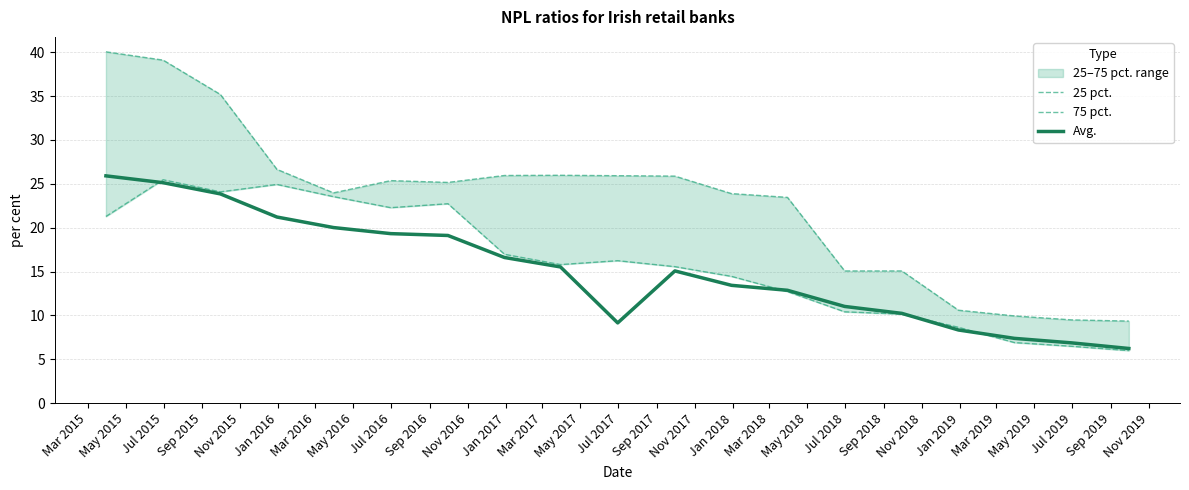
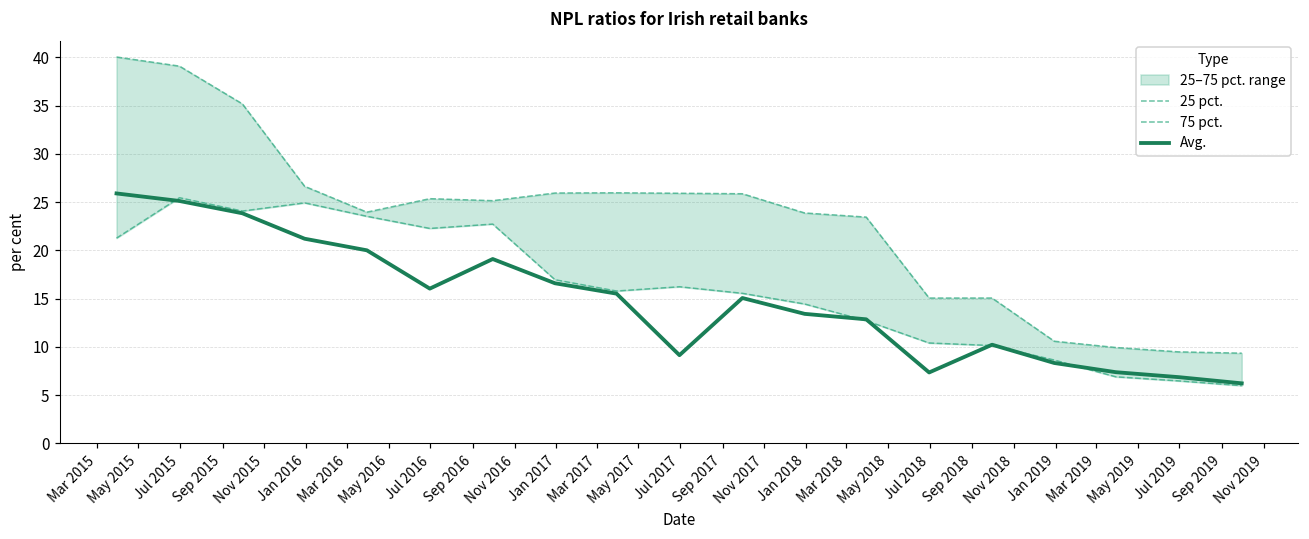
  {
    "Avg.": {
      "Jul 2015": 25,
-     "Jul 2016": 19,
+     "Jul 2016": 16,
      "Jul 2017": 9,
-     "Jul 2018": 11,
+     "Jul 2018": 7,
      "Jul 2019": 7
    }
  }
